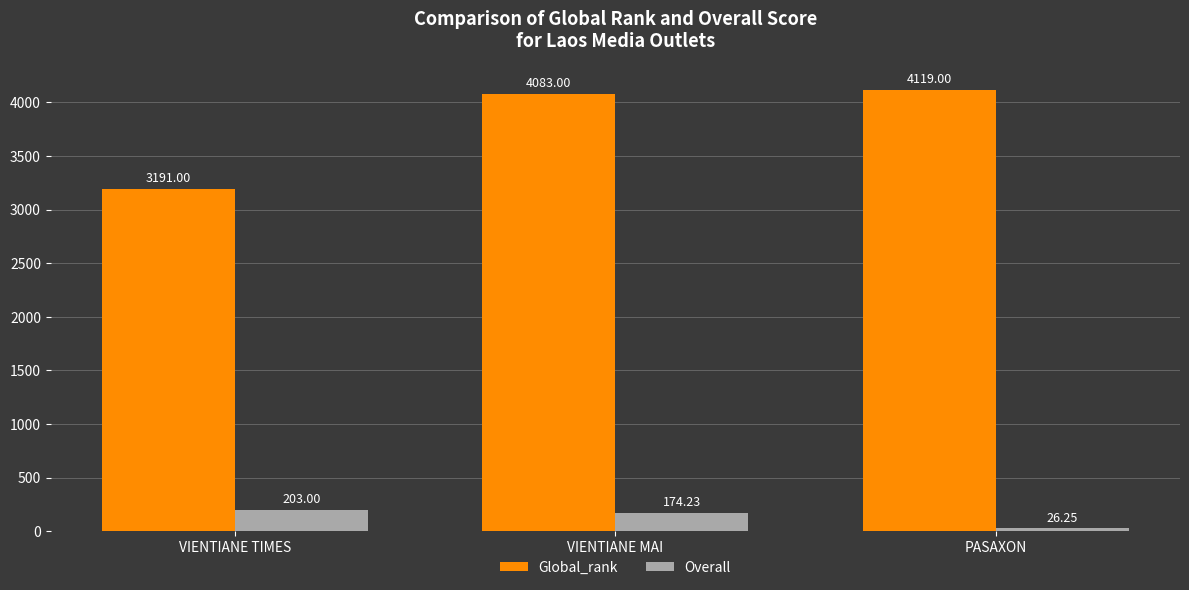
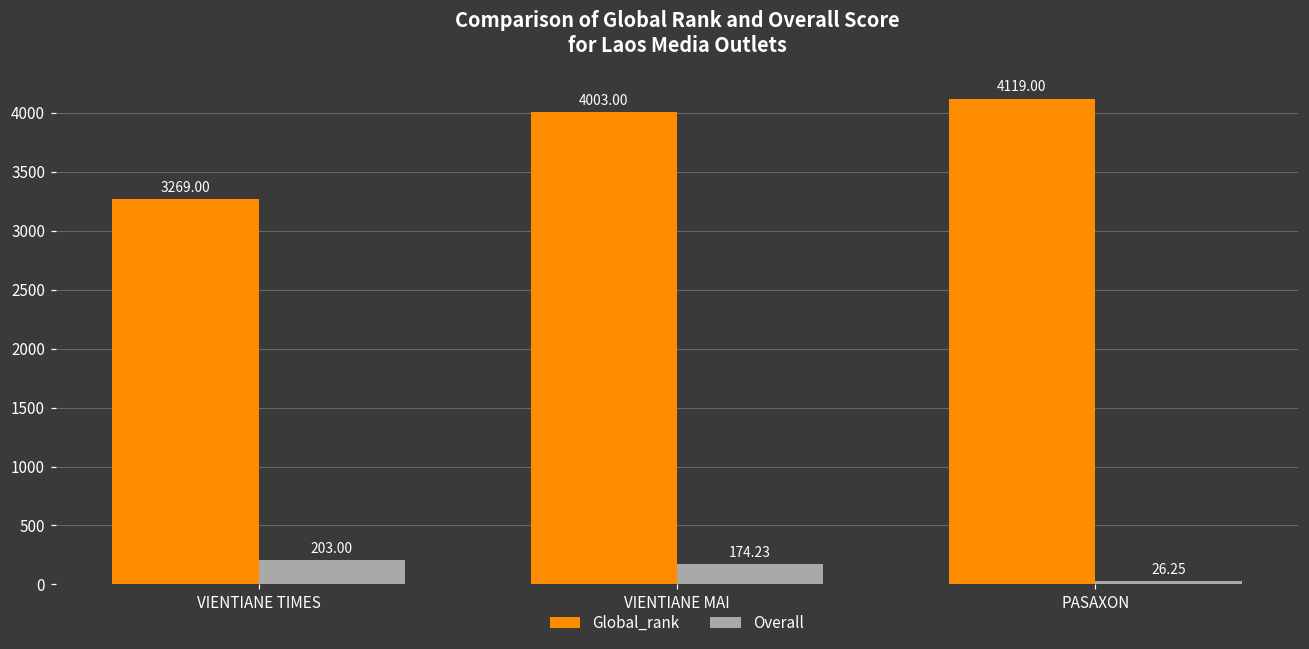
  {
    "Global_rank": {
-     "VIENTIANE TIMES": 3191.00,
-     "VIENTIANE MAI": 4083.00,
+     "VIENTIANE TIMES": 3269.00,
+     "VIENTIANE MAI": 4003.00,
      "PASAXON": 4119.00
    },
    "Overall": {
      "VIENTIANE TIMES": 203.00,
      "VIENTIANE MAI": 174.23,
      "PASAXON": 26.25
    }
  }
